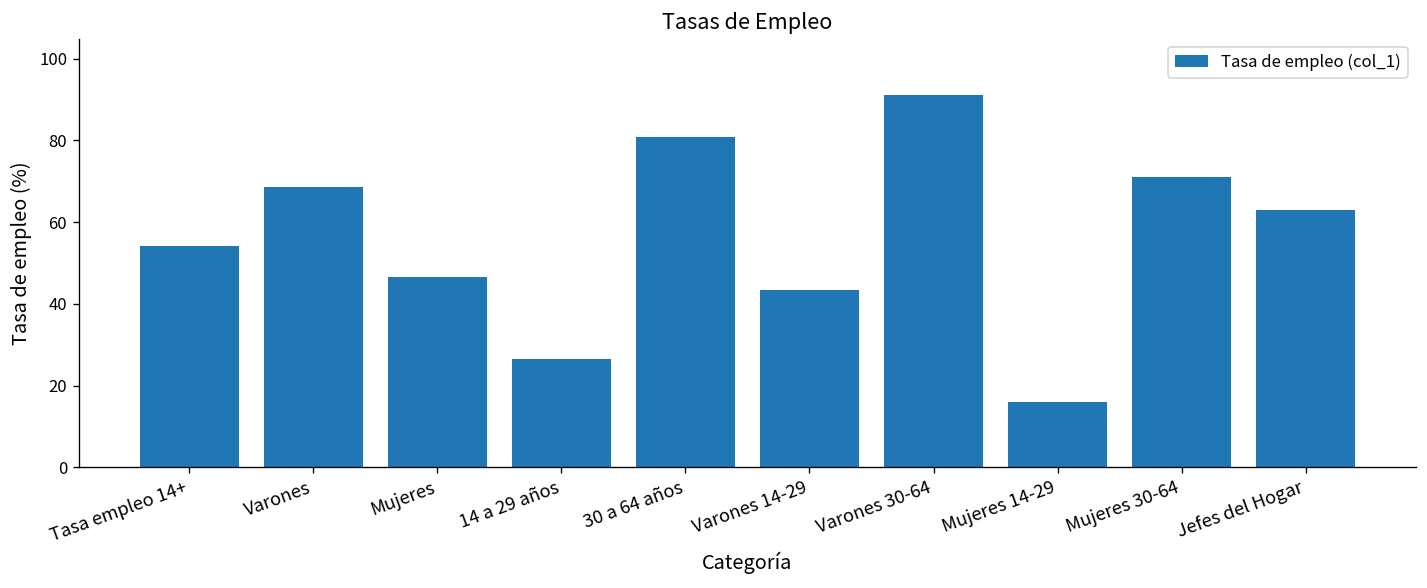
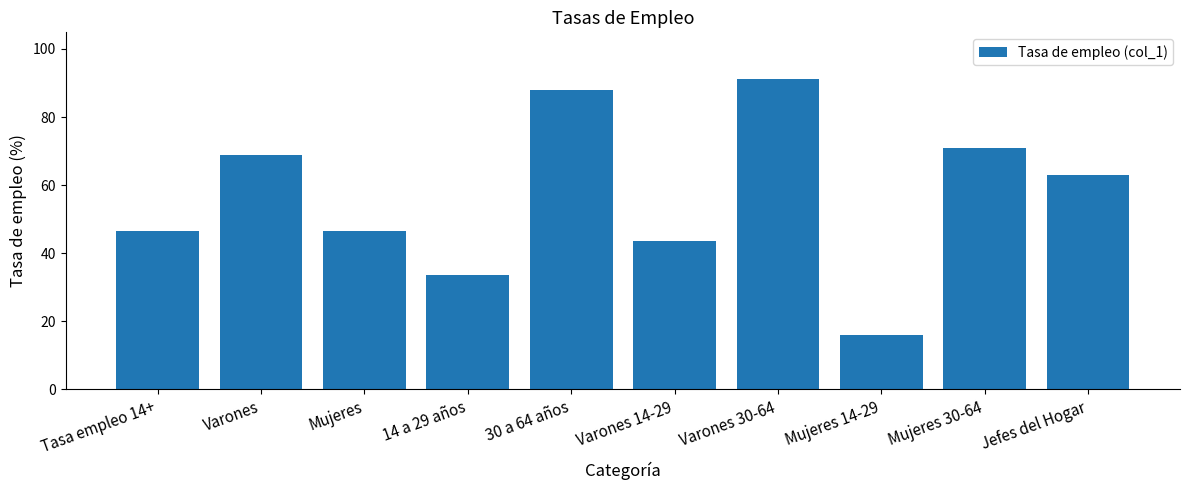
  {
-   "Tasa empleo 14+": 54,
+   "Tasa empleo 14+": 47,
    "Varones": 69,
    "Mujeres": 47,
-   "14 a 29 años": 27,
-   "30 a 64 años": 81,
+   "14 a 29 años": 34,
+   "30 a 64 años": 88,
    "Varones 14-29": 43,
    "Varones 30-64": 91,
    "Mujeres 14-29": 16,
    "Mujeres 30-64": 71,
    "Jefes del Hogar": 63
  }
